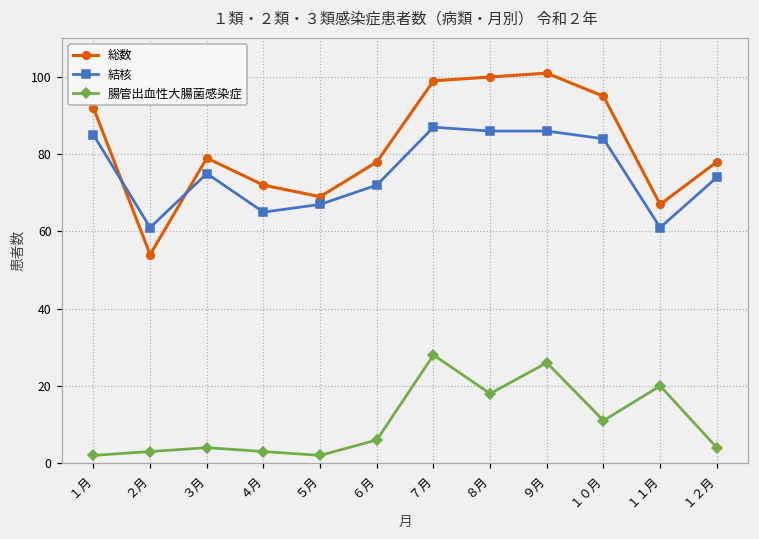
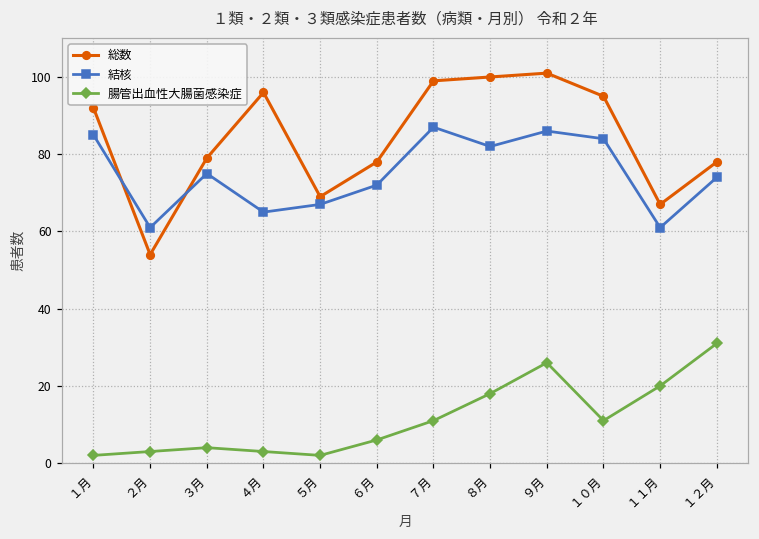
  {
    "総数": {
      "１月": 92,
      "２月": 54,
      "３月": 79,
-     "４月": 72,
+     "４月": 96,
      "５月": 69,
      "６月": 78,
      "７月": 99,
      "８月": 100,
      "９月": 101,
      "１０月": 95,
      "１１月": 67,
      "１２月": 78
    },
    "結核": {
      "１月": 85,
      "２月": 61,
      "３月": 75,
      "４月": 65,
      "５月": 67,
      "６月": 72,
      "７月": 87,
-     "８月": 86,
+     "８月": 82,
      "９月": 86,
      "１０月": 84,
      "１１月": 61,
      "１２月": 74
    },
    "腸管出血性大腸菌感染症": {
      "１月": 2,
      "２月": 3,
      "３月": 4,
      "４月": 3,
      "５月": 2,
      "６月": 6,
-     "７月": 28,
+     "７月": 11,
      "８月": 18,
      "９月": 26,
      "１０月": 11,
      "１１月": 20,
-     "１２月": 4
+     "１２月": 31
    }
  }
